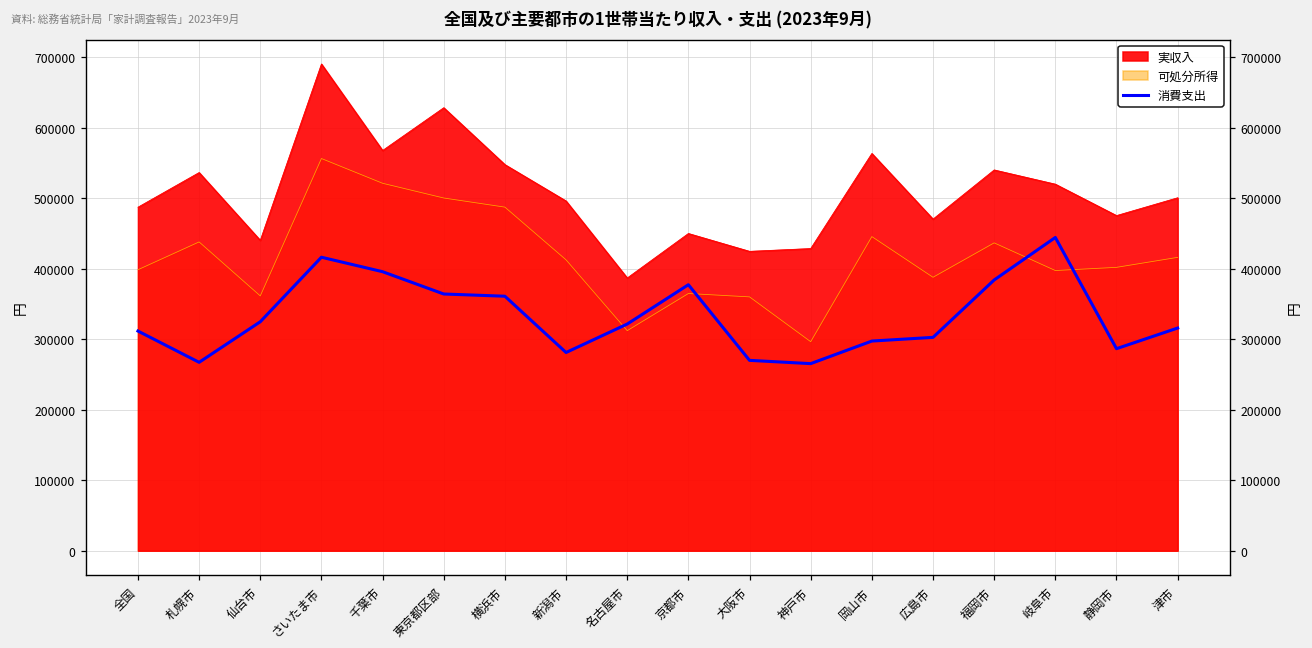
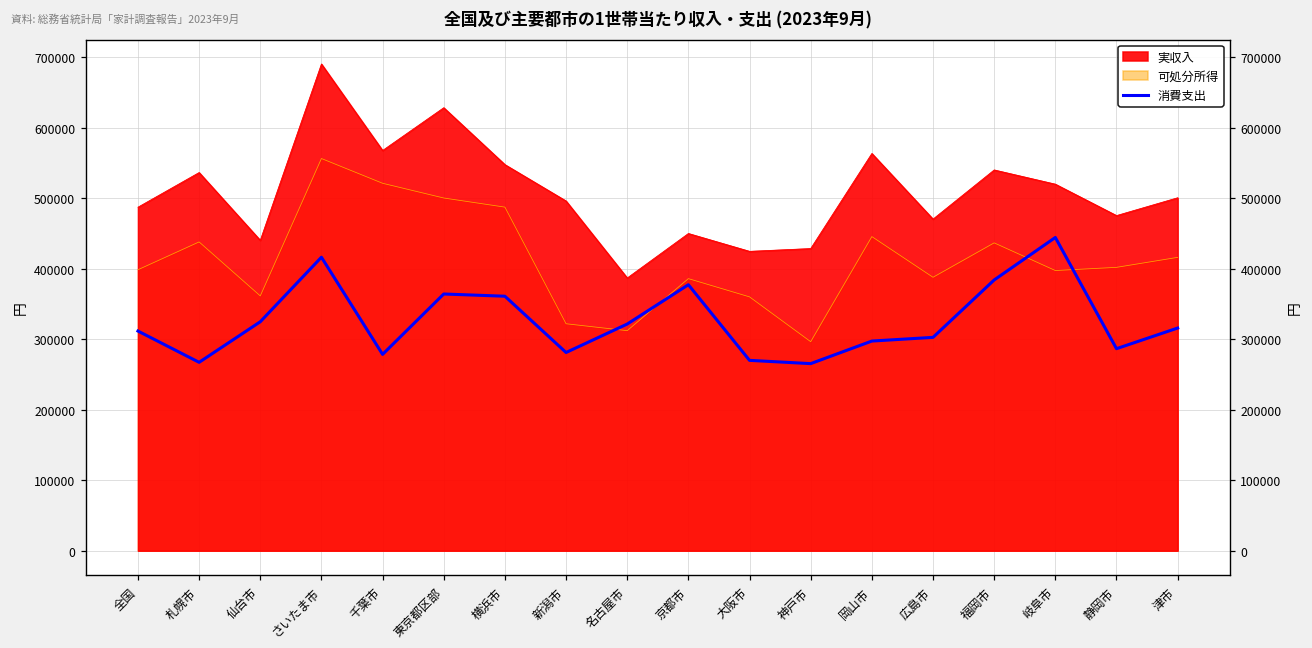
  {
    "実収入": {
      "全国": 490000,
      "札幌市": 540000,
      "仙台市": 440000,
      "さいたま市": 690000,
      "千葉市": 570000,
      "東京都区部": 630000,
      "横浜市": 550000,
      "新潟市": 500000,
      "名古屋市": 390000,
      "京都市": 450000,
      "大阪市": 420000,
      "神戸市": 430000,
      "岡山市": 560000,
      "広島市": 470000,
      "福岡市": 540000,
      "岐阜市": 520000,
      "静岡市": 480000,
      "津市": 500000
    },
    "可処分所得": {
      "全国": 400000,
      "札幌市": 440000,
      "仙台市": 360000,
      "さいたま市": 560000,
      "千葉市": 520000,
      "東京都区部": 500000,
      "横浜市": 490000,
-     "新潟市": 410000,
+     "新潟市": 320000,
      "名古屋市": 310000,
-     "京都市": 360000,
+     "京都市": 390000,
      "大阪市": 360000,
      "神戸市": 300000,
      "岡山市": 450000,
      "広島市": 390000,
      "福岡市": 440000,
      "岐阜市": 400000,
      "静岡市": 400000,
      "津市": 420000
    },
    "消費支出": {
      "全国": 310000,
      "札幌市": 270000,
      "仙台市": 320000,
      "さいたま市": 420000,
-     "千葉市": 400000,
+     "千葉市": 280000,
      "東京都区部": 360000,
      "横浜市": 360000,
      "新潟市": 280000,
      "名古屋市": 320000,
      "京都市": 380000,
      "大阪市": 270000,
      "神戸市": 270000,
      "岡山市": 300000,
      "広島市": 300000,
      "福岡市": 380000,
      "岐阜市": 440000,
      "静岡市": 290000,
      "津市": 320000
    }
  }
